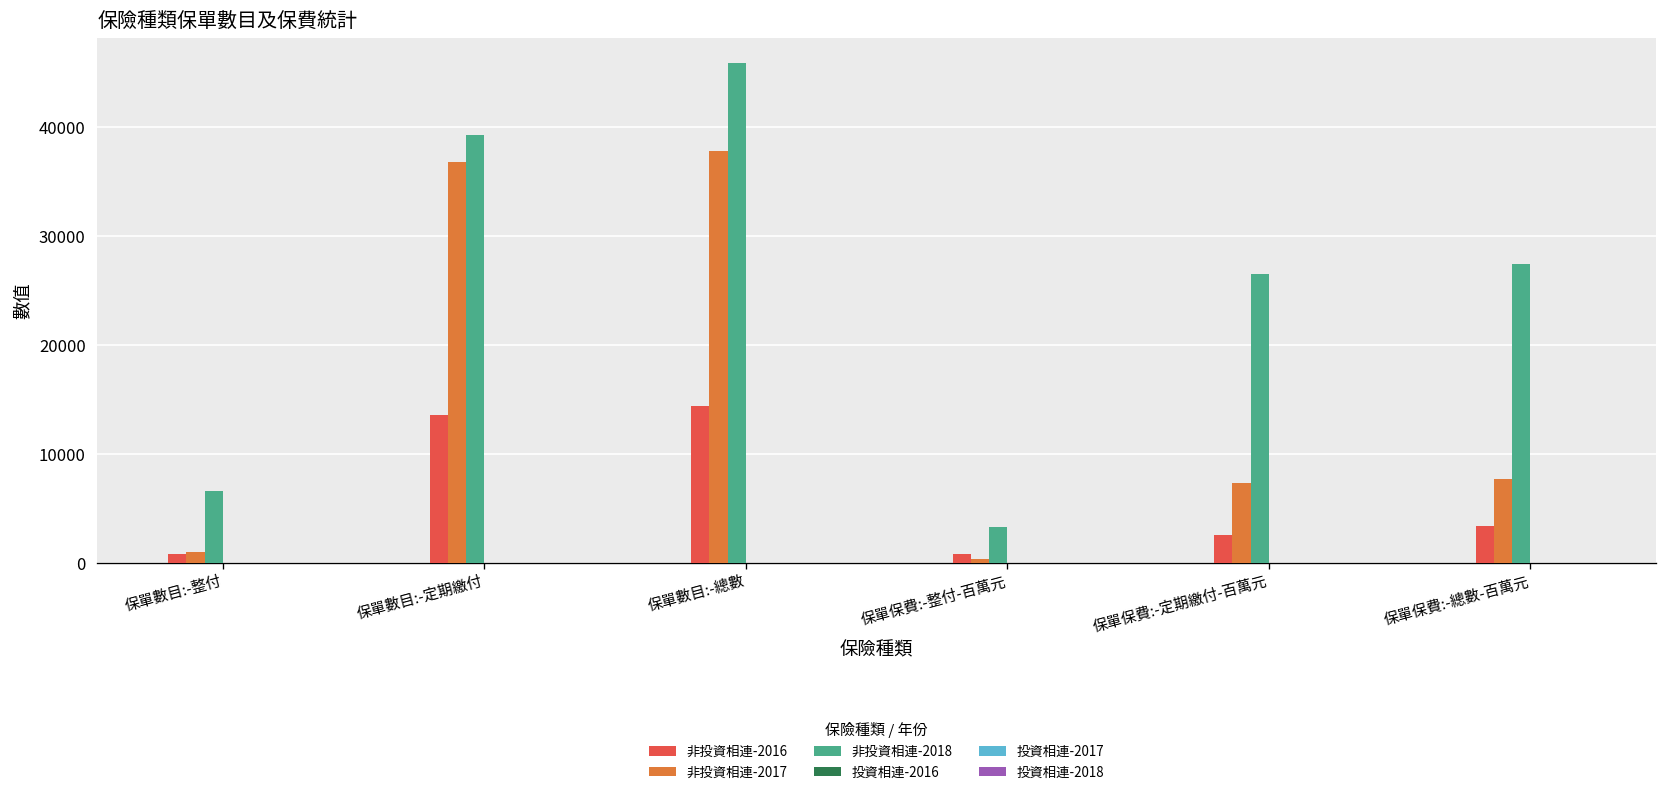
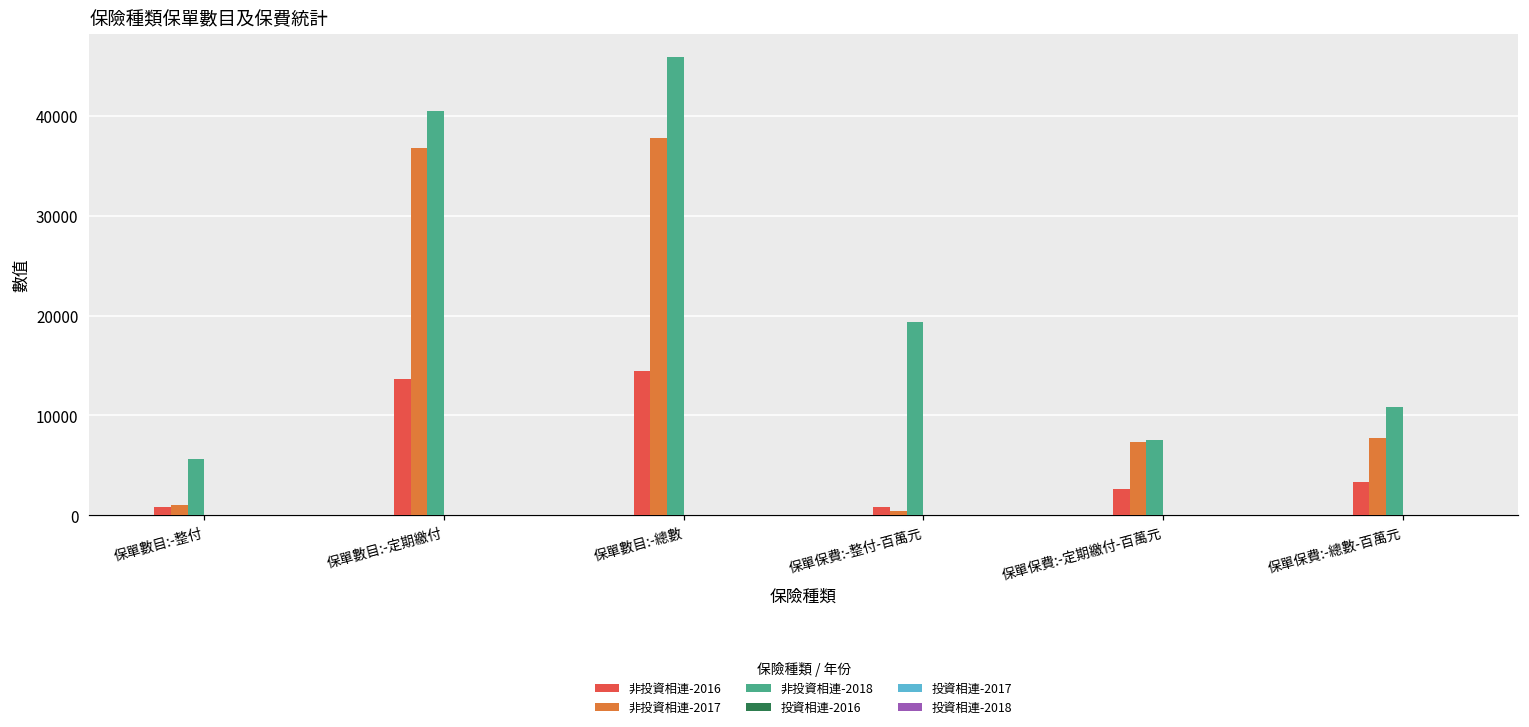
  {
    "非投資相連-2018": {
-     "保單數目:-整付": 7000,
-     "保單數目:-定期繳付": 39000,
+     "保單數目:-整付": 6000,
+     "保單數目:-定期繳付": 40000,
      "保單數目:-總數": 46000,
-     "保單保費:-整付-百萬元": 3000,
-     "保單保費:-定期繳付-百萬元": 27000,
-     "保單保費:-總數-百萬元": 27000
+     "保單保費:-整付-百萬元": 19000,
+     "保單保費:-定期繳付-百萬元": 7000,
+     "保單保費:-總數-百萬元": 11000
    },
    "投資相連-2016": {
      "保單數目:-整付": 0,
      "保單數目:-定期繳付": 0,
      "保單數目:-總數": 0
    },
    "投資相連-2017": {
      "保單數目:-整付": 0,
      "保單數目:-定期繳付": 0,
      "保單數目:-總數": 0
    },
    "投資相連-2018": {
      "保單數目:-整付": 0,
      "保單數目:-定期繳付": 0,
      "保單數目:-總數": 0
    }
  }
